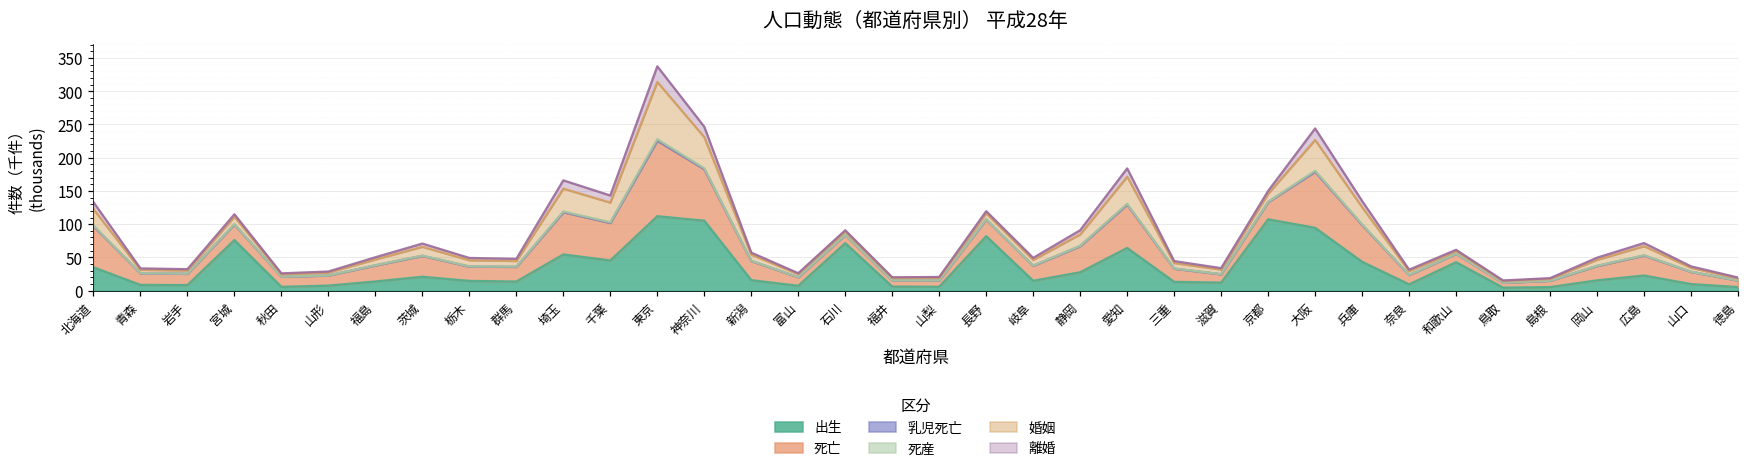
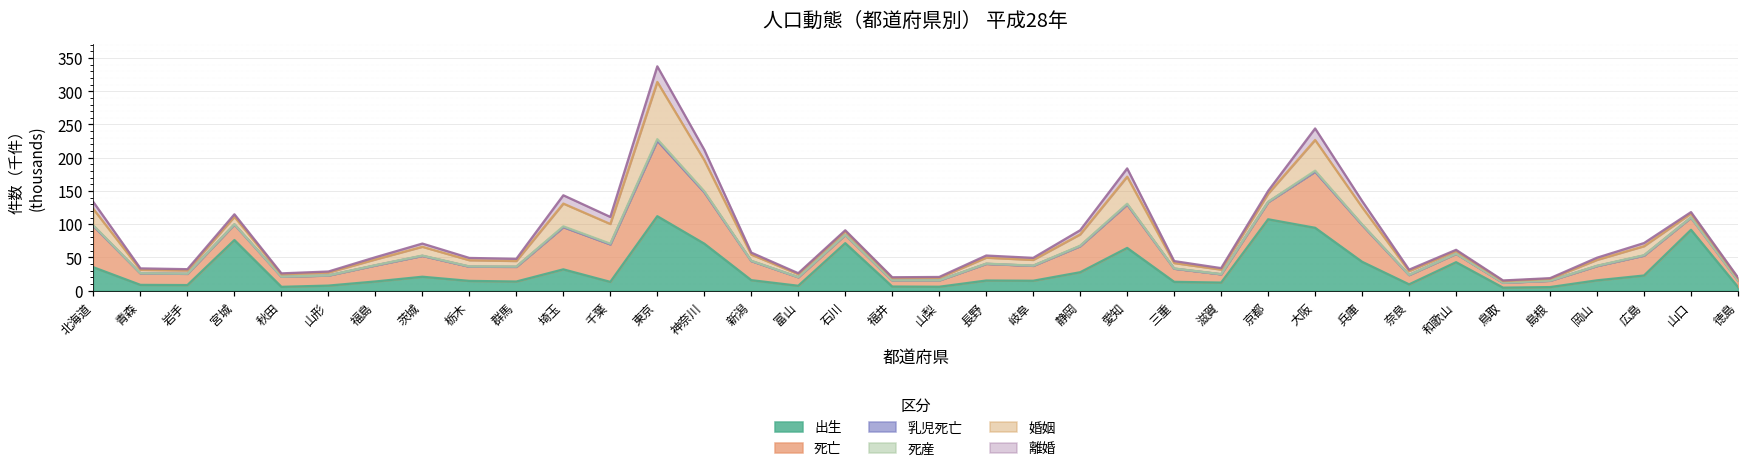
  {
    "出生": {
      "北海道": 40,
      "青森": 10,
      "岩手": 10,
      "宮城": 80,
      "秋田": 10,
      "山形": 10,
      "福島": 10,
      "茨城": 20,
      "栃木": 10,
      "群馬": 10,
-     "埼玉": 50,
-     "千葉": 50,
+     "埼玉": 30,
+     "千葉": 10,
      "東京": 110,
-     "神奈川": 110,
+     "神奈川": 70,
      "新潟": 20,
      "富山": 10,
      "石川": 70,
      "福井": 10,
      "山梨": 10,
-     "長野": 80,
+     "長野": 20,
      "岐阜": 10,
      "静岡": 30,
      "愛知": 60,
      "三重": 10,
      "滋賀": 10,
      "京都": 110,
      "大阪": 90,
      "兵庫": 40,
      "奈良": 10,
      "和歌山": 40,
      "鳥取": 0,
      "島根": 10,
      "岡山": 20,
      "広島": 20,
-     "山口": 10,
+     "山口": 90,
      "徳島": 10
    }
  }
